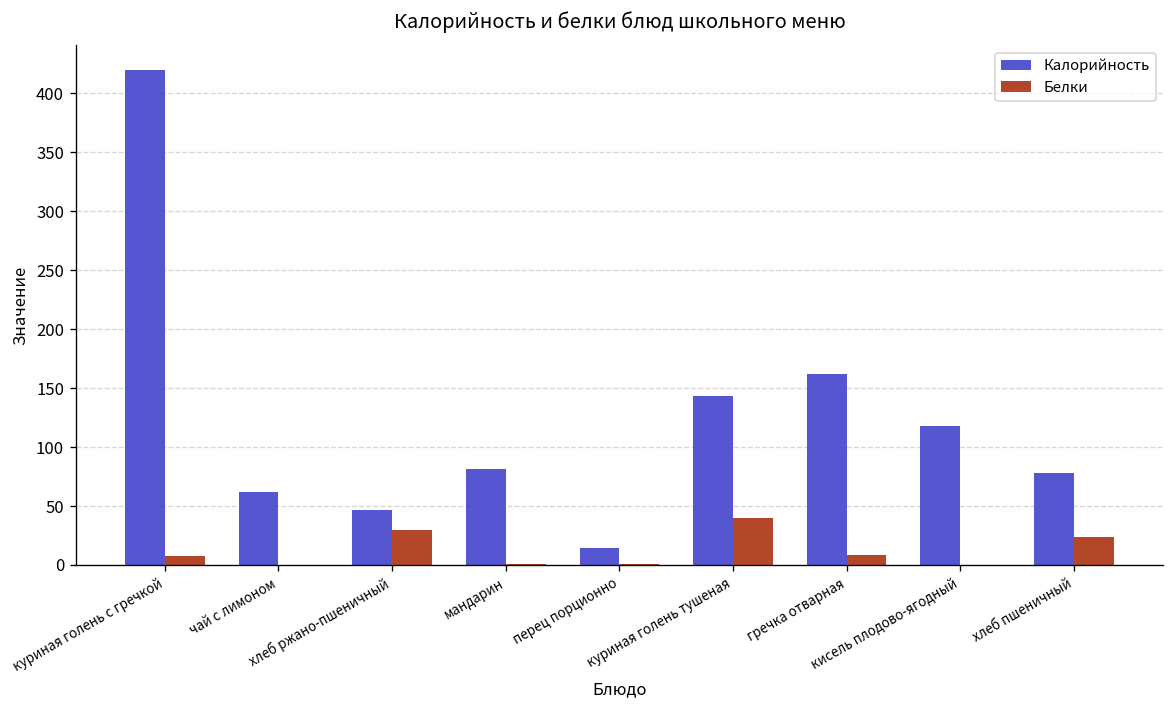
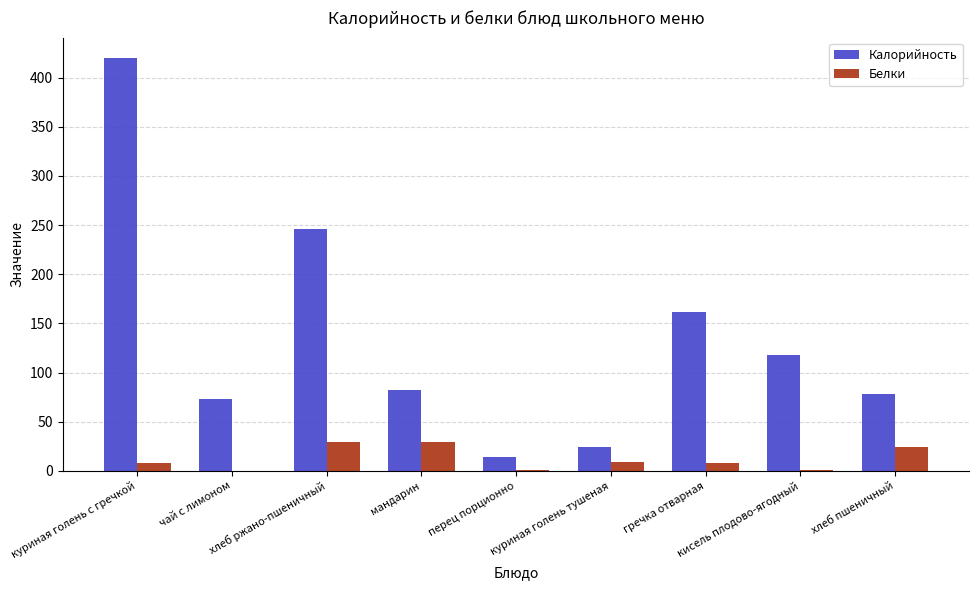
  {
    "Калорийность": {
      "куриная голень с гречкой": 420,
-     "чай с лимоном": 60,
-     "хлеб ржано-пшеничный": 50,
+     "чай с лимоном": 70,
+     "хлеб ржано-пшеничный": 250,
      "мандарин": 80,
      "перец порционно": 10,
-     "куриная голень тушеная": 140,
+     "куриная голень тушеная": 20,
      "гречка отварная": 160,
      "кисель плодово-ягодный": 120,
      "хлеб пшеничный": 80
    },
    "Белки": {
      "куриная голень с гречкой": 10,
      "хлеб ржано-пшеничный": 30,
-     "мандарин": 0,
-     "куриная голень тушеная": 40,
+     "мандарин": 30,
+     "куриная голень тушеная": 10,
      "гречка отварная": 10,
      "хлеб пшеничный": 20
    }
  }
